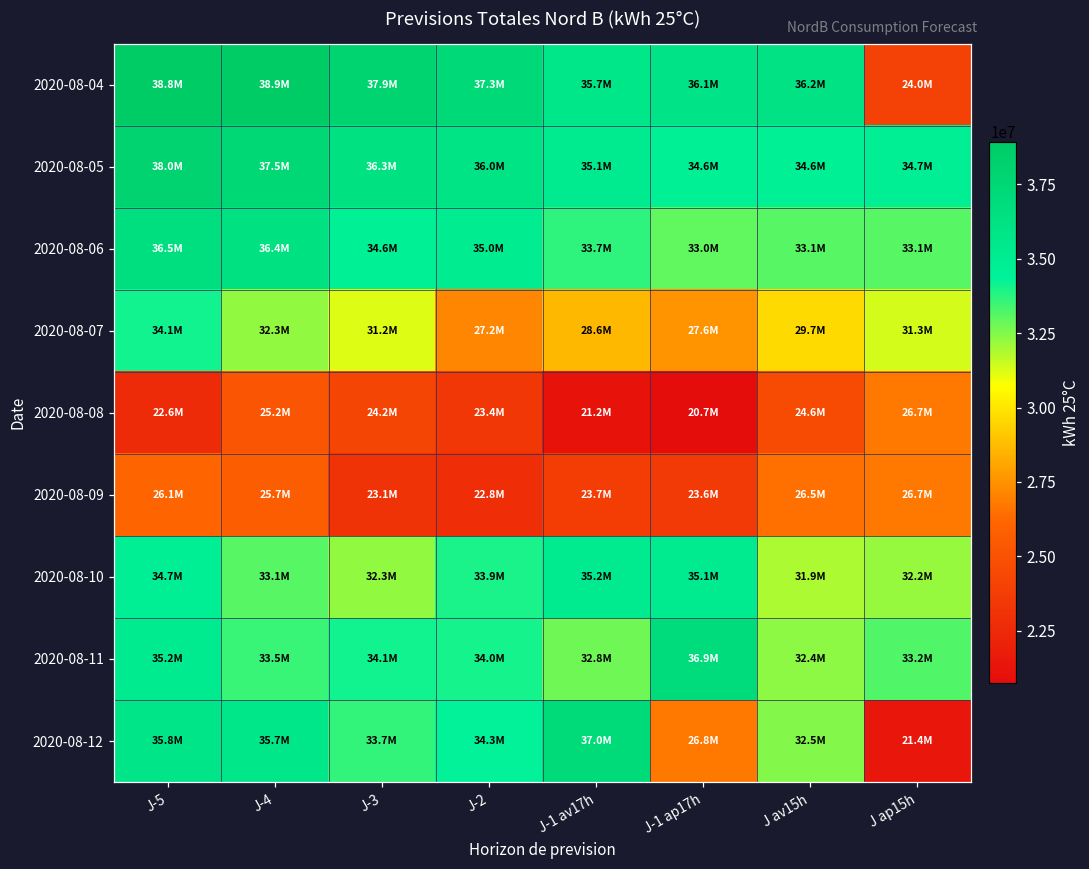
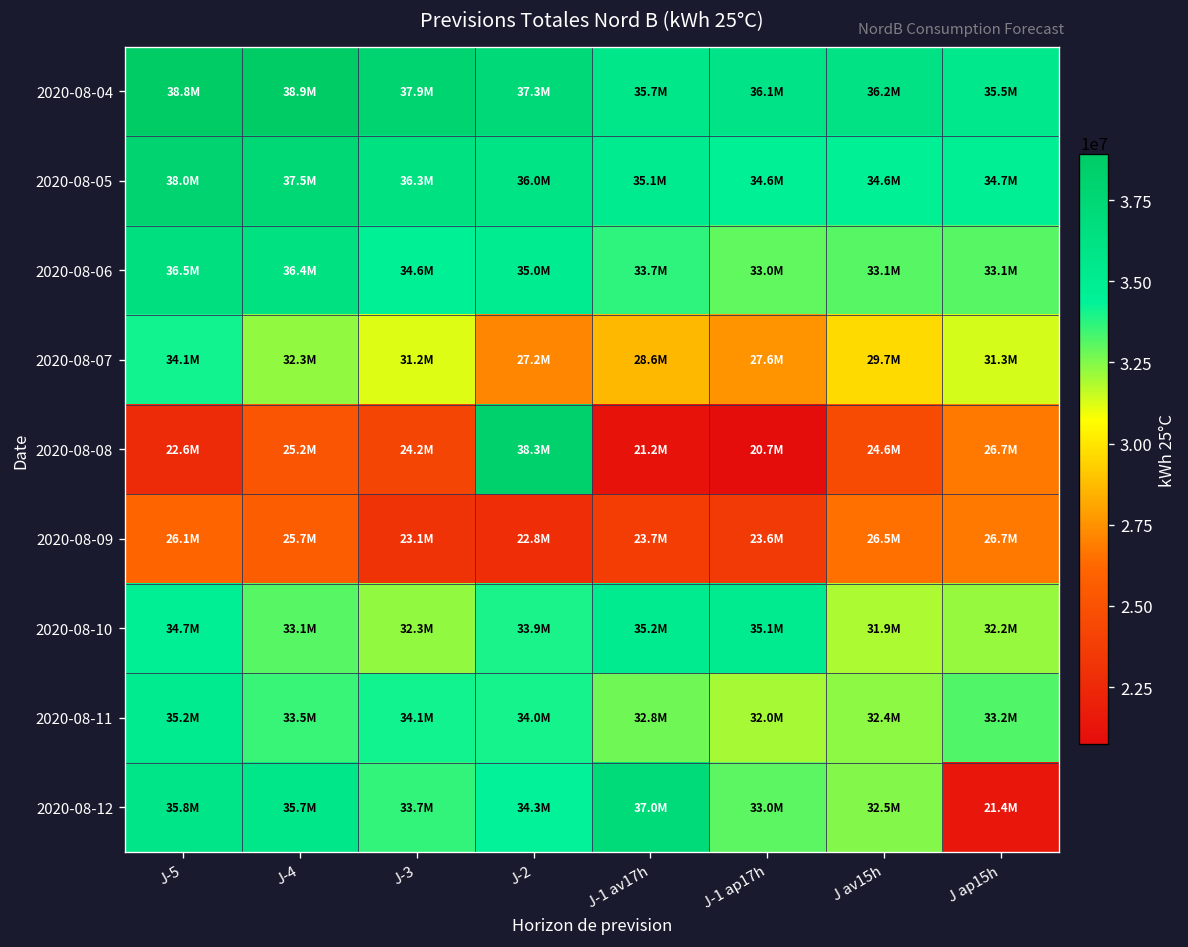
  {
    "2020-08-04": {
      "J-5": "38.8M",
      "J-4": "38.9M",
      "J-3": "37.9M",
      "J-2": "37.3M",
      "J-1 av17h": "35.7M",
      "J-1 ap17h": "36.1M",
      "J av15h": "36.2M",
-     "J ap15h": "24.0M"
+     "J ap15h": "35.5M"
    },
    "2020-08-05": {
      "J-5": "38.0M",
      "J-4": "37.5M",
      "J-3": "36.3M",
      "J-2": "36.0M",
      "J-1 av17h": "35.1M",
      "J-1 ap17h": "34.6M",
      "J av15h": "34.6M",
      "J ap15h": "34.7M"
    },
    "2020-08-06": {
      "J-5": "36.5M",
      "J-4": "36.4M",
      "J-3": "34.6M",
      "J-2": "35.0M",
      "J-1 av17h": "33.7M",
      "J-1 ap17h": "33.0M",
      "J av15h": "33.1M",
      "J ap15h": "33.1M"
    },
    "2020-08-07": {
      "J-5": "34.1M",
      "J-4": "32.3M",
      "J-3": "31.2M",
      "J-2": "27.2M",
      "J-1 av17h": "28.6M",
      "J-1 ap17h": "27.6M",
      "J av15h": "29.7M",
      "J ap15h": "31.3M"
    },
    "2020-08-08": {
      "J-5": "22.6M",
      "J-4": "25.2M",
      "J-3": "24.2M",
-     "J-2": "23.4M",
+     "J-2": "38.3M",
      "J-1 av17h": "21.2M",
      "J-1 ap17h": "20.7M",
      "J av15h": "24.6M",
      "J ap15h": "26.7M"
    },
    "2020-08-09": {
      "J-5": "26.1M",
      "J-4": "25.7M",
      "J-3": "23.1M",
      "J-2": "22.8M",
      "J-1 av17h": "23.7M",
      "J-1 ap17h": "23.6M",
      "J av15h": "26.5M",
      "J ap15h": "26.7M"
    },
    "2020-08-10": {
      "J-5": "34.7M",
      "J-4": "33.1M",
      "J-3": "32.3M",
      "J-2": "33.9M",
      "J-1 av17h": "35.2M",
      "J-1 ap17h": "35.1M",
      "J av15h": "31.9M",
      "J ap15h": "32.2M"
    },
    "2020-08-11": {
      "J-5": "35.2M",
      "J-4": "33.5M",
      "J-3": "34.1M",
      "J-2": "34.0M",
      "J-1 av17h": "32.8M",
-     "J-1 ap17h": "36.9M",
+     "J-1 ap17h": "32.0M",
      "J av15h": "32.4M",
      "J ap15h": "33.2M"
    },
    "2020-08-12": {
      "J-5": "35.8M",
      "J-4": "35.7M",
      "J-3": "33.7M",
      "J-2": "34.3M",
      "J-1 av17h": "37.0M",
-     "J-1 ap17h": "26.8M",
+     "J-1 ap17h": "33.0M",
      "J av15h": "32.5M",
      "J ap15h": "21.4M"
    }
  }
